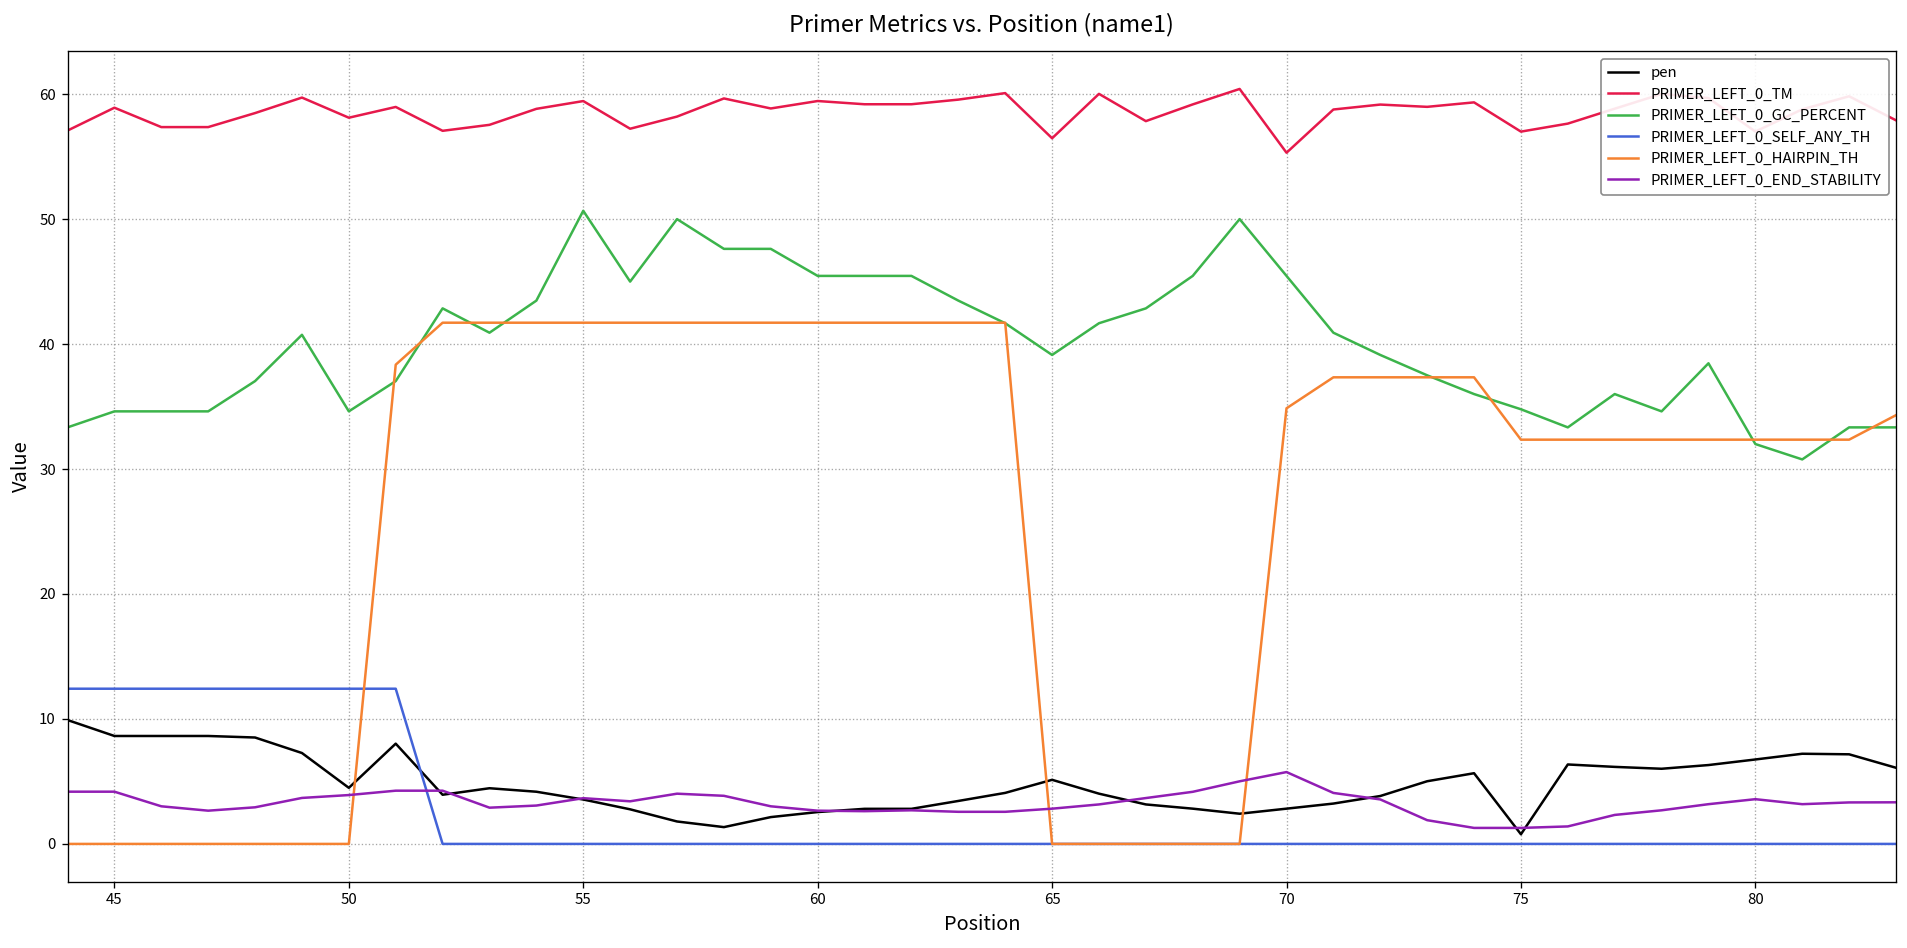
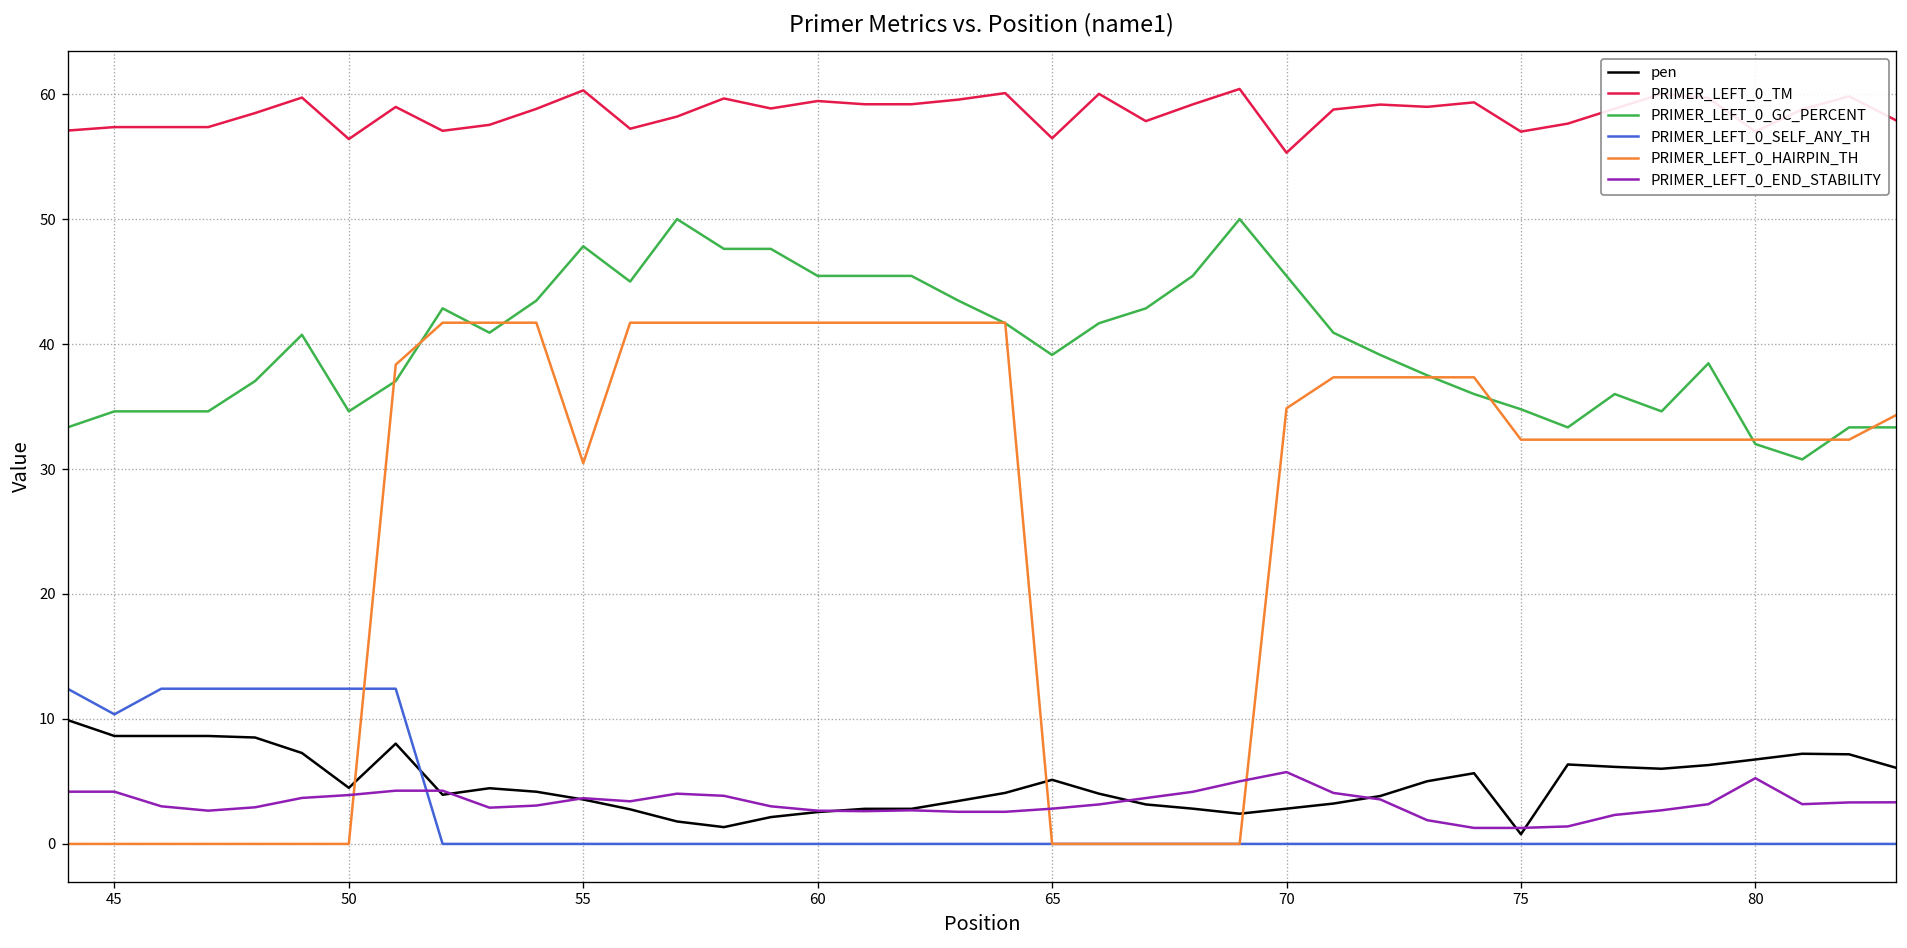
  {
    "pen": {
      "45": 8.6,
      "50": 4.5,
      "65": 5.1,
      "70": 2.8,
      "75": 0.8,
      "80": 6.8
    },
    "PRIMER_LEFT_0_TM": {
-     "45": 58.9,
-     "50": 58.1,
-     "55": 59.4,
+     "45": 57.4,
+     "50": 56.4,
+     "55": 60.3,
      "60": 59.5,
      "65": 56.5,
      "70": 55.3,
      "75": 57.0
    },
    "PRIMER_LEFT_0_GC_PERCENT": {
      "45": 34.6,
      "50": 34.6,
-     "55": 50.7,
+     "55": 47.8,
      "60": 45.5,
      "65": 39.1,
      "70": 45.5,
      "75": 34.8,
      "80": 32.0
    },
    "PRIMER_LEFT_0_SELF_ANY_TH": {
-     "45": 12.4,
+     "45": 10.4,
      "50": 12.4,
      "55": 0.0,
      "60": 0.0,
      "70": 0.0,
      "75": 0.0,
      "80": 0.0
    },
    "PRIMER_LEFT_0_HAIRPIN_TH": {
      "45": 0.0,
      "50": 0.0,
-     "55": 41.7,
+     "55": 30.5,
      "60": 41.7,
      "70": 34.9,
      "75": 32.4,
      "80": 32.4
    },
    "PRIMER_LEFT_0_END_STABILITY": {
      "45": 4.2,
      "50": 3.9,
      "65": 2.8,
      "70": 5.8,
      "75": 1.3,
-     "80": 3.6
+     "80": 5.3
    }
  }
